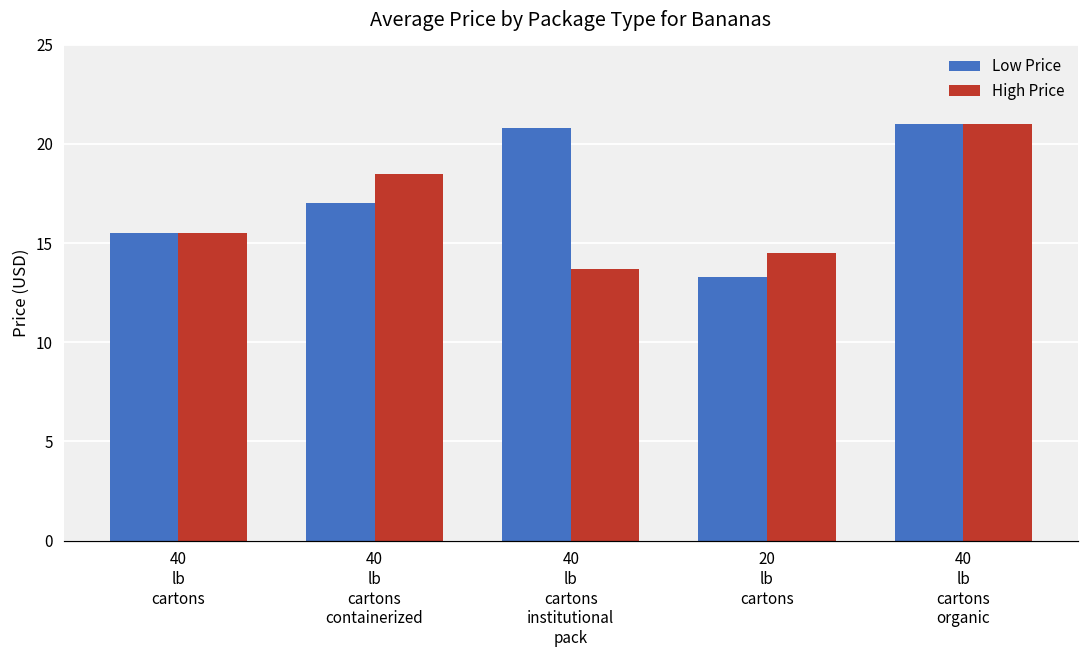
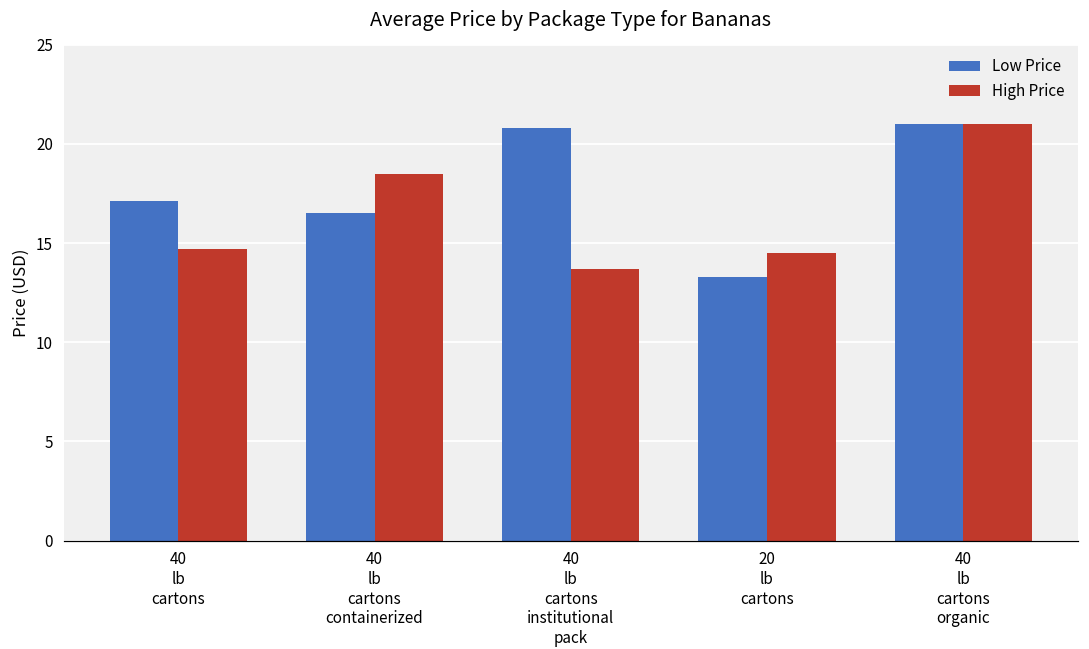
  {
    "Low Price": {
-     "40 lb cartons": 15.5,
-     "40 lb cartons containerized": 17.0,
+     "40 lb cartons": 17.1,
+     "40 lb cartons containerized": 16.5,
      "40 lb cartons institutional pack": 20.8,
      "20 lb cartons": 13.3,
      "40 lb cartons organic": 21.0
    },
    "High Price": {
-     "40 lb cartons": 15.5,
+     "40 lb cartons": 14.7,
      "40 lb cartons containerized": 18.5,
      "40 lb cartons institutional pack": 13.7,
      "20 lb cartons": 14.5,
      "40 lb cartons organic": 21.0
    }
  }
